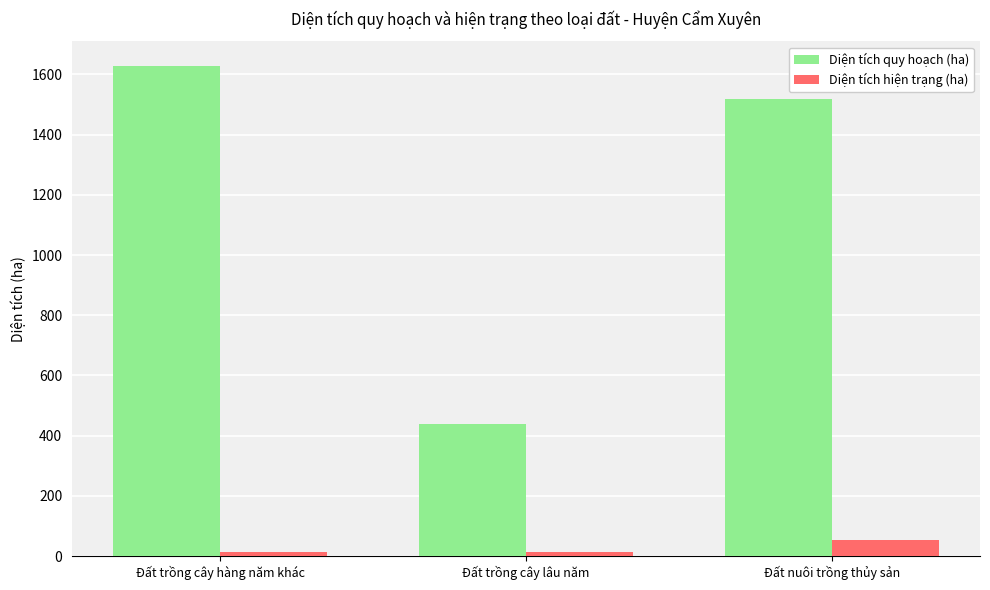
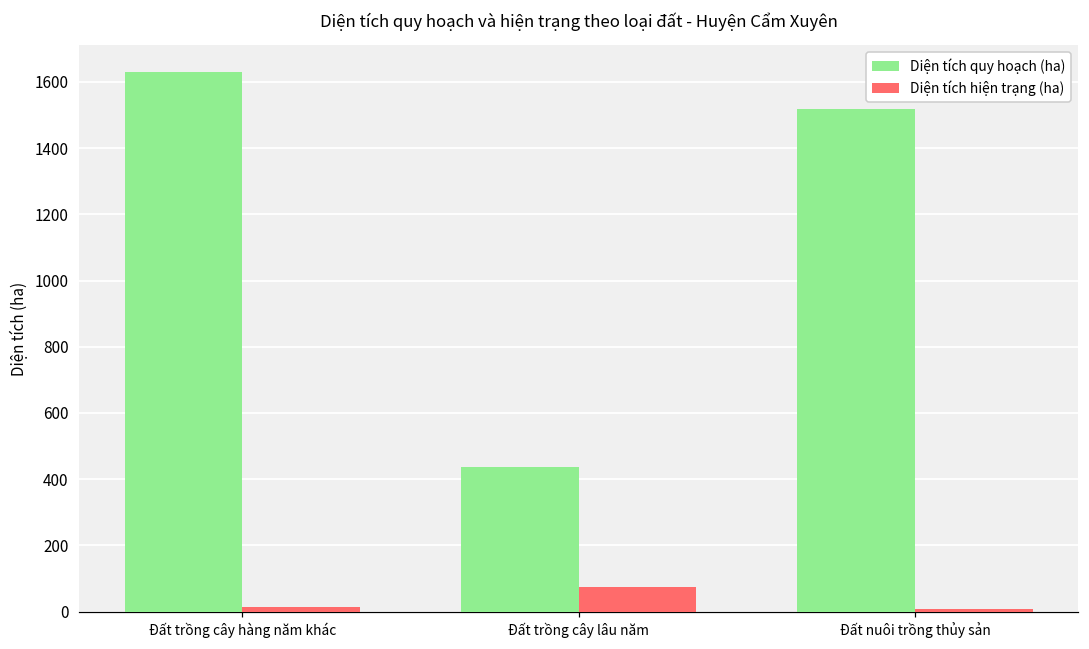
  {
    "Diện tích quy hoạch (ha)": {
      "Đất trồng cây hàng năm khác": 1630,
      "Đất trồng cây lâu năm": 440,
      "Đất nuôi trồng thủy sản": 1520
    },
    "Diện tích hiện trạng (ha)": {
      "Đất trồng cây hàng năm khác": 10,
-     "Đất trồng cây lâu năm": 10,
-     "Đất nuôi trồng thủy sản": 50
+     "Đất trồng cây lâu năm": 80,
+     "Đất nuôi trồng thủy sản": 10
    }
  }
